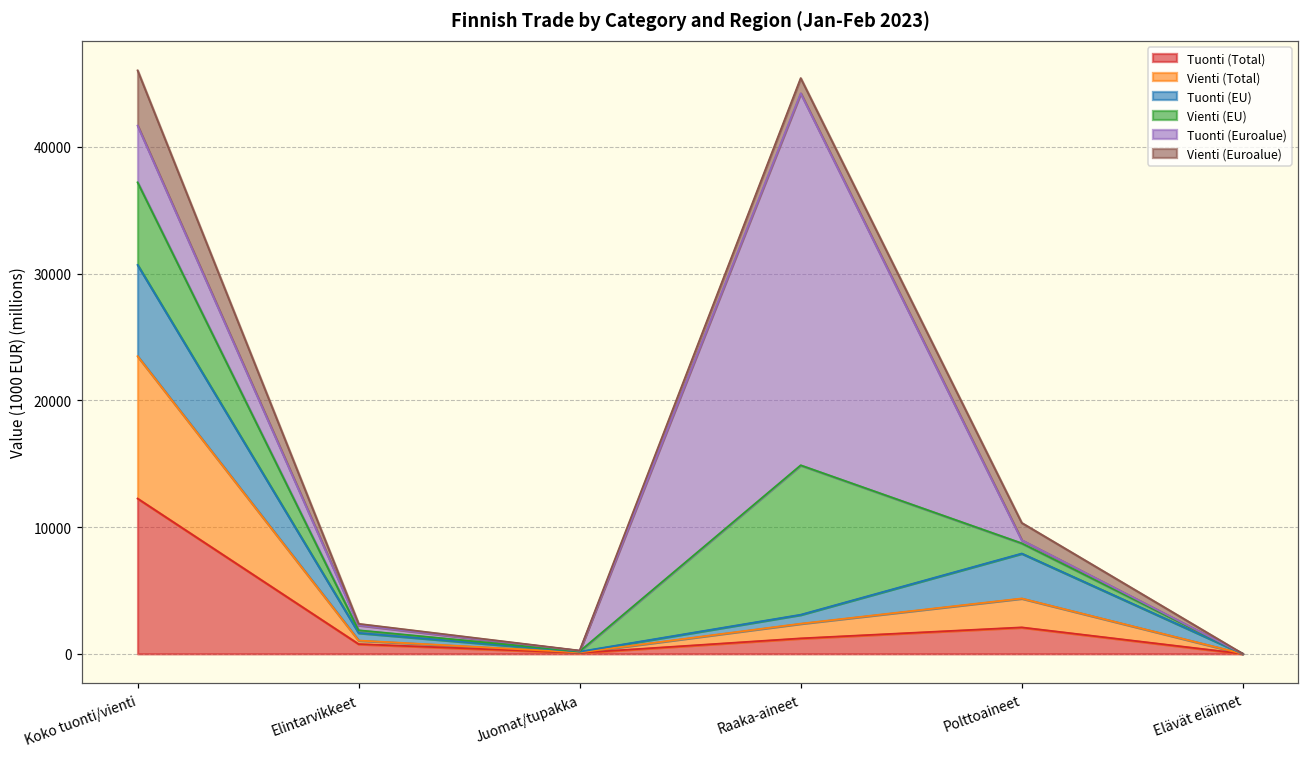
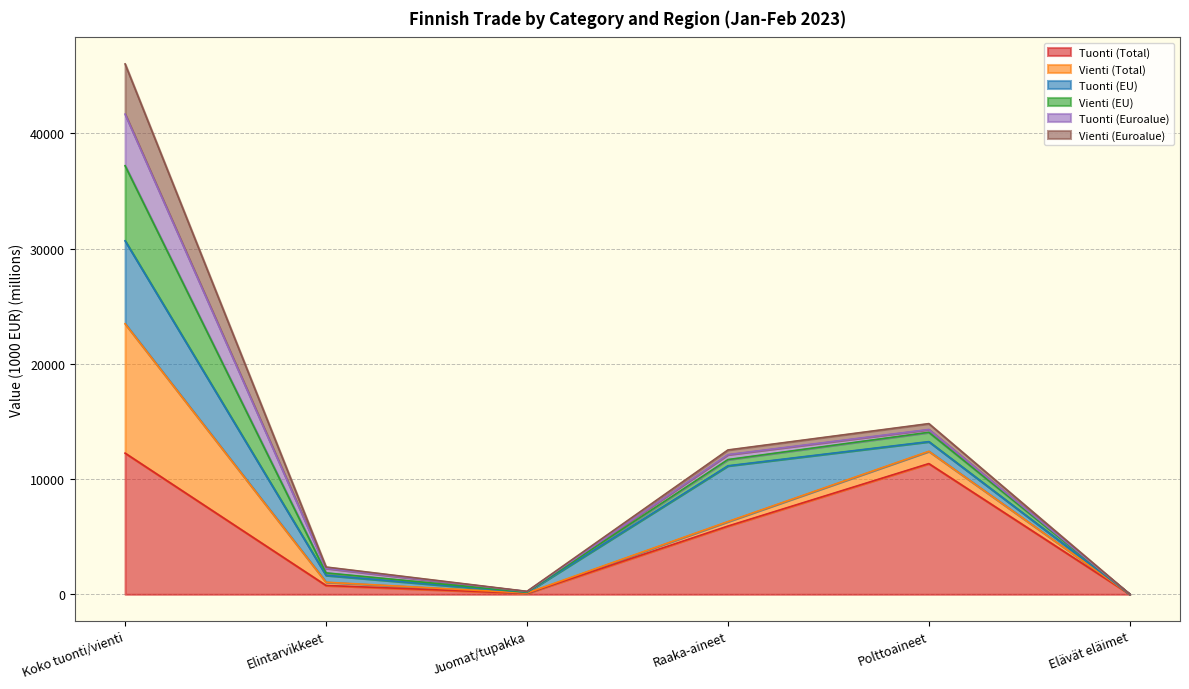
  {
    "Tuonti (Total)": {
      "Koko tuonti/vienti": 12300,
      "Elintarvikkeet": 800,
-     "Raaka-aineet": 1200,
-     "Polttoaineet": 2100
+     "Raaka-aineet": 5900,
+     "Polttoaineet": 11300
    },
    "Vienti (Total)": {
      "Koko tuonti/vienti": 11200,
      "Elintarvikkeet": 300,
-     "Raaka-aineet": 1200,
-     "Polttoaineet": 2300
+     "Raaka-aineet": 400,
+     "Polttoaineet": 1100
    },
    "Tuonti (EU)": {
      "Koko tuonti/vienti": 7200,
-     "Raaka-aineet": 700,
-     "Polttoaineet": 3500
+     "Raaka-aineet": 4800,
+     "Polttoaineet": 800
    },
    "Vienti (EU)": {
      "Koko tuonti/vienti": 6500,
-     "Raaka-aineet": 11800,
+     "Raaka-aineet": 500,
      "Polttoaineet": 800
    },
    "Tuonti (Euroalue)": {
      "Koko tuonti/vienti": 4500,
-     "Raaka-aineet": 29300,
+     "Raaka-aineet": 400,
      "Polttoaineet": 200
    },
    "Vienti (Euroalue)": {
      "Koko tuonti/vienti": 4400,
-     "Raaka-aineet": 1200,
-     "Polttoaineet": 1400
+     "Raaka-aineet": 400,
+     "Polttoaineet": 500
    }
  }
